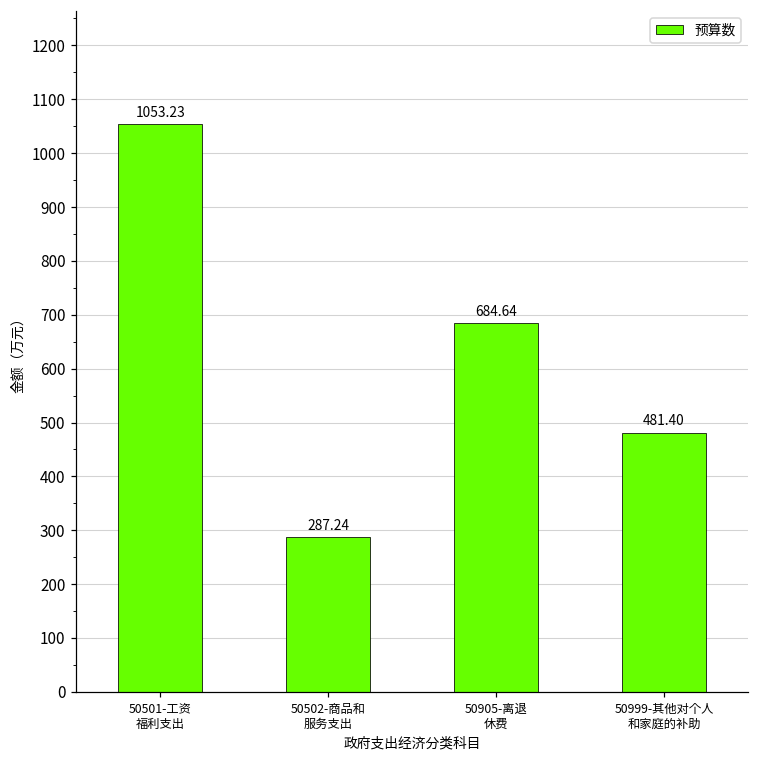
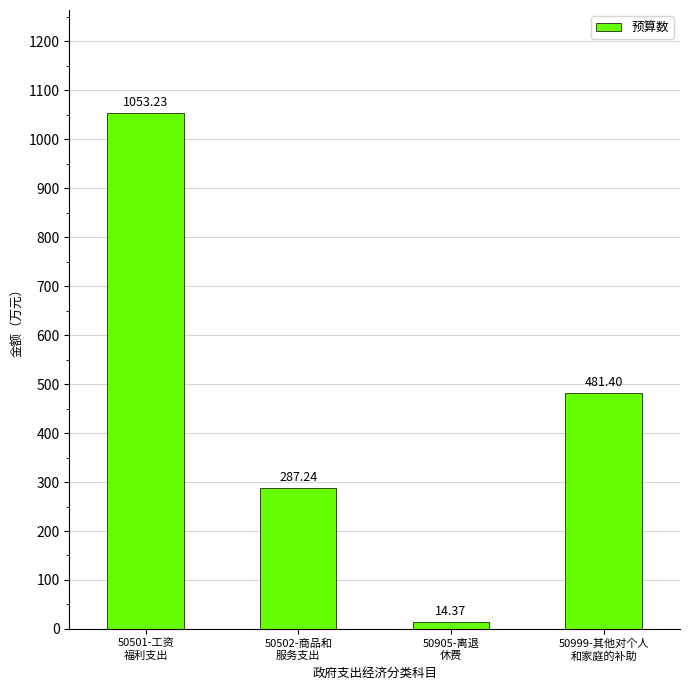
  {
    "50501-工资 福利支出": 1053.23,
    "50502-商品和 服务支出": 287.24,
-   "50905-离退 休费": 684.64,
+   "50905-离退 休费": 14.37,
    "50999-其他对个人 和家庭的补助": 481.40
  }
